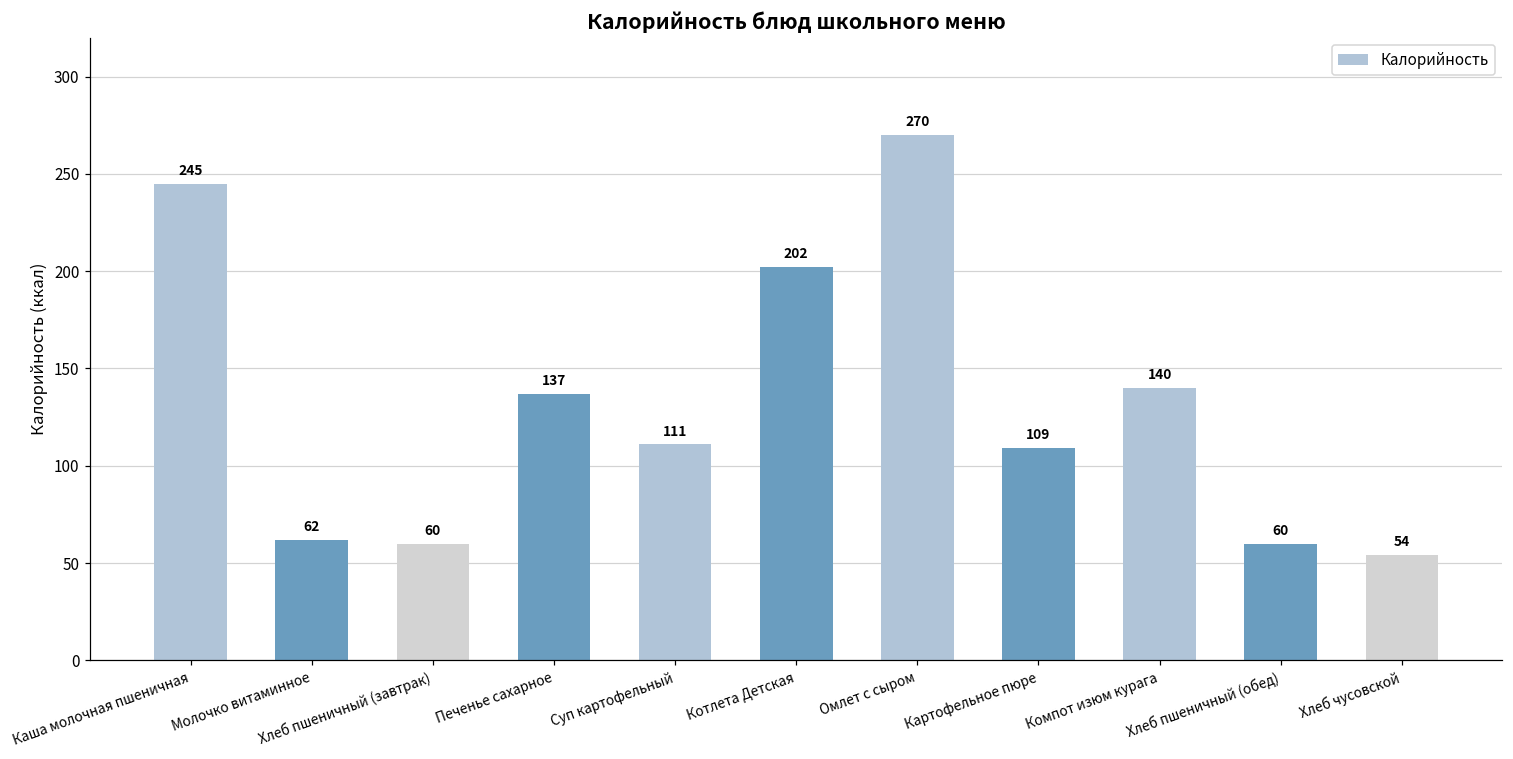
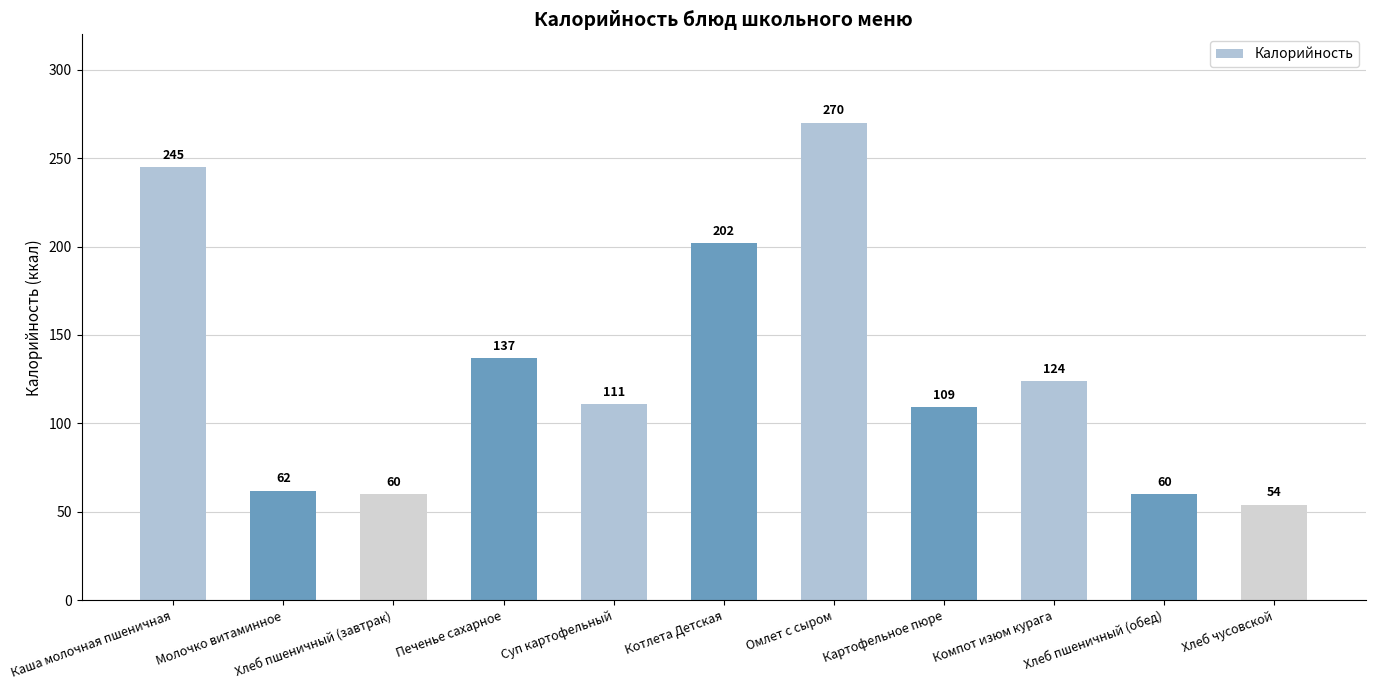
  {
    "Каша молочная пшеничная": 245,
    "Молочко витаминное": 62,
    "Хлеб пшеничный (завтрак)": 60,
    "Печенье сахарное": 137,
    "Суп картофельный": 111,
    "Котлета Детская": 202,
    "Омлет с сыром": 270,
    "Картофельное пюре": 109,
-   "Компот изюм курага": 140,
+   "Компот изюм курага": 124,
    "Хлеб пшеничный (обед)": 60,
    "Хлеб чусовской": 54
  }
